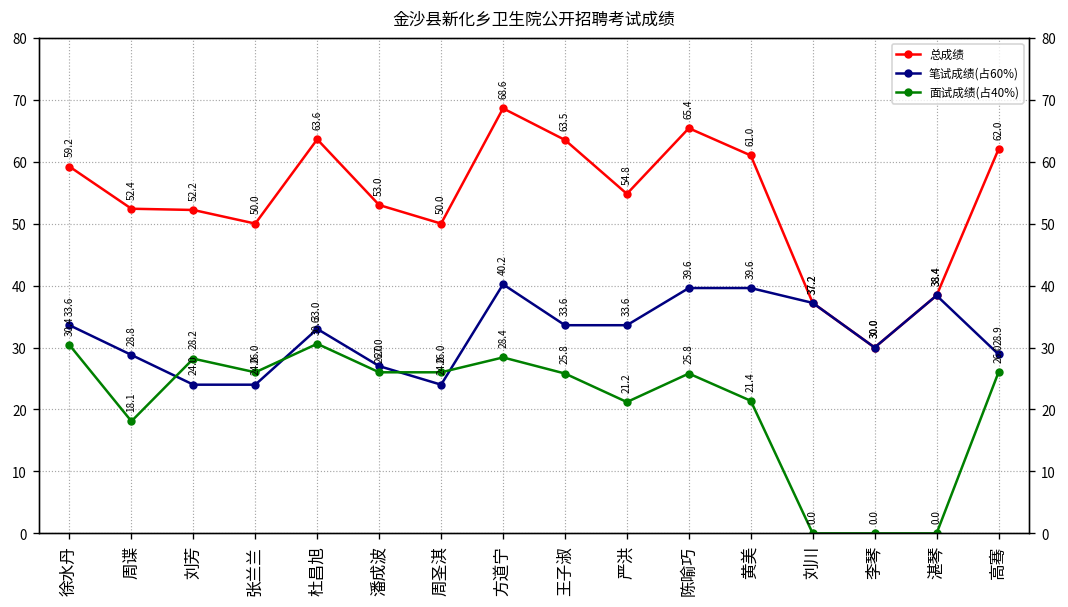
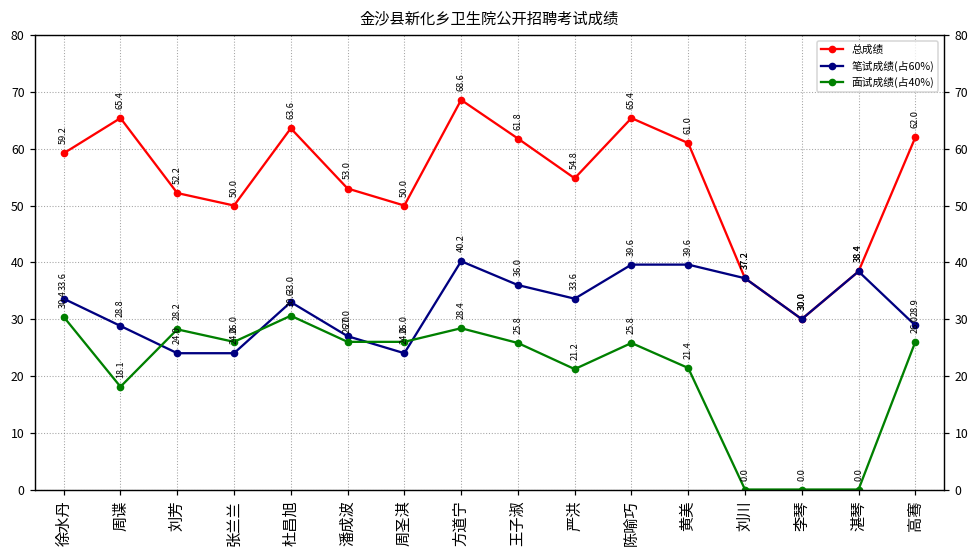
  {
    "总成绩": {
      "徐水丹": 59.2,
-     "周谍": 52.4,
+     "周谍": 65.4,
      "刘芳": 52.2,
      "张兰兰": 50.0,
      "杜昌旭": 63.6,
      "潘成波": 53.0,
      "周圣淇": 50.0,
      "方道宁": 68.6,
-     "王子淑": 63.5,
+     "王子淑": 61.8,
      "严洪": 54.8,
      "陈喻巧": 65.4,
      "黄美": 61.0,
      "高骞": 62.0
    },
    "笔试成绩(占60%)": {
      "徐水丹": 33.6,
      "周谍": 28.8,
      "方道宁": 40.2,
-     "王子淑": 33.6,
+     "王子淑": 36.0,
      "严洪": 33.6,
      "陈喻巧": 39.6,
      "黄美": 39.6,
      "高骞": 28.9
    },
    "面试成绩(占40%)": {
      "周谍": 18.1,
      "刘芳": 28.2,
      "方道宁": 28.4,
      "王子淑": 25.8,
      "严洪": 21.2,
      "陈喻巧": 25.8,
      "黄美": 21.4,
      "刘川": 0.0,
      "李琴": 0.0,
      "湛琴": 0.0
    }
  }
